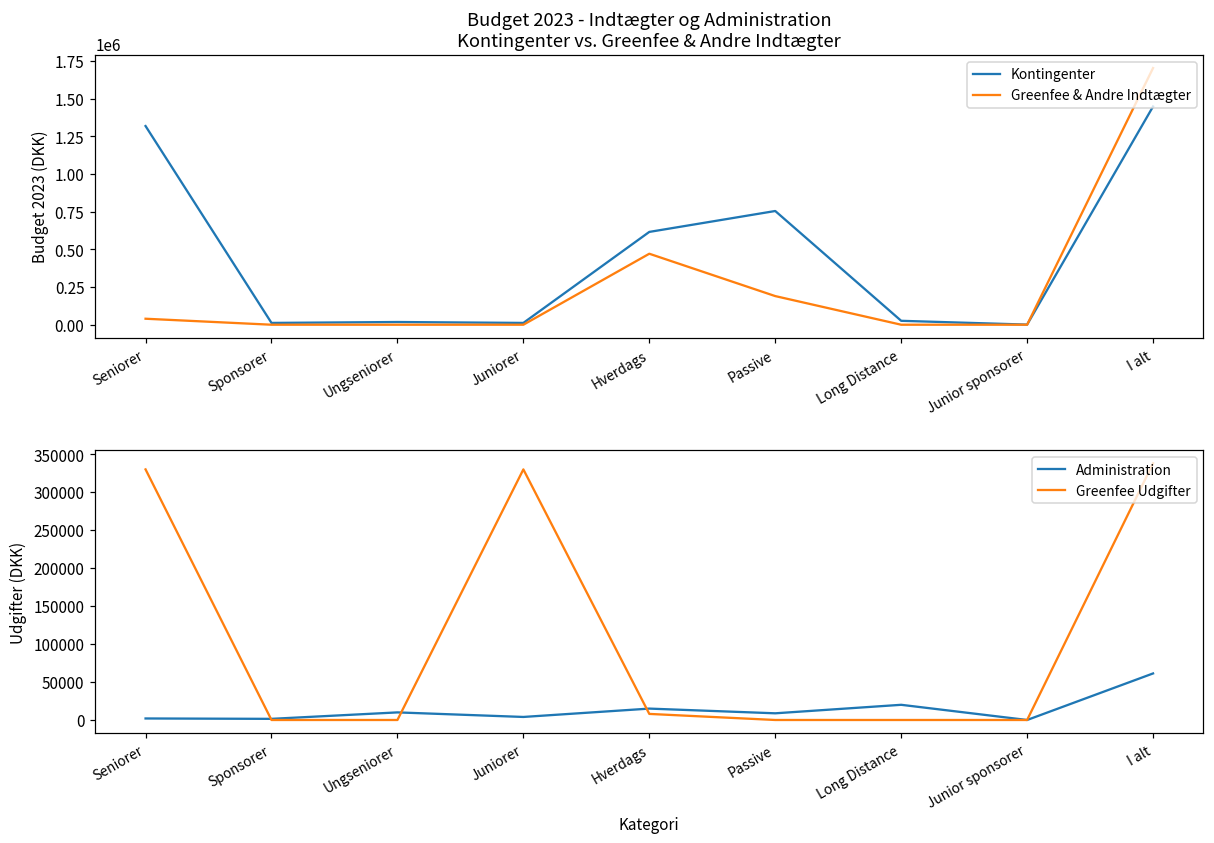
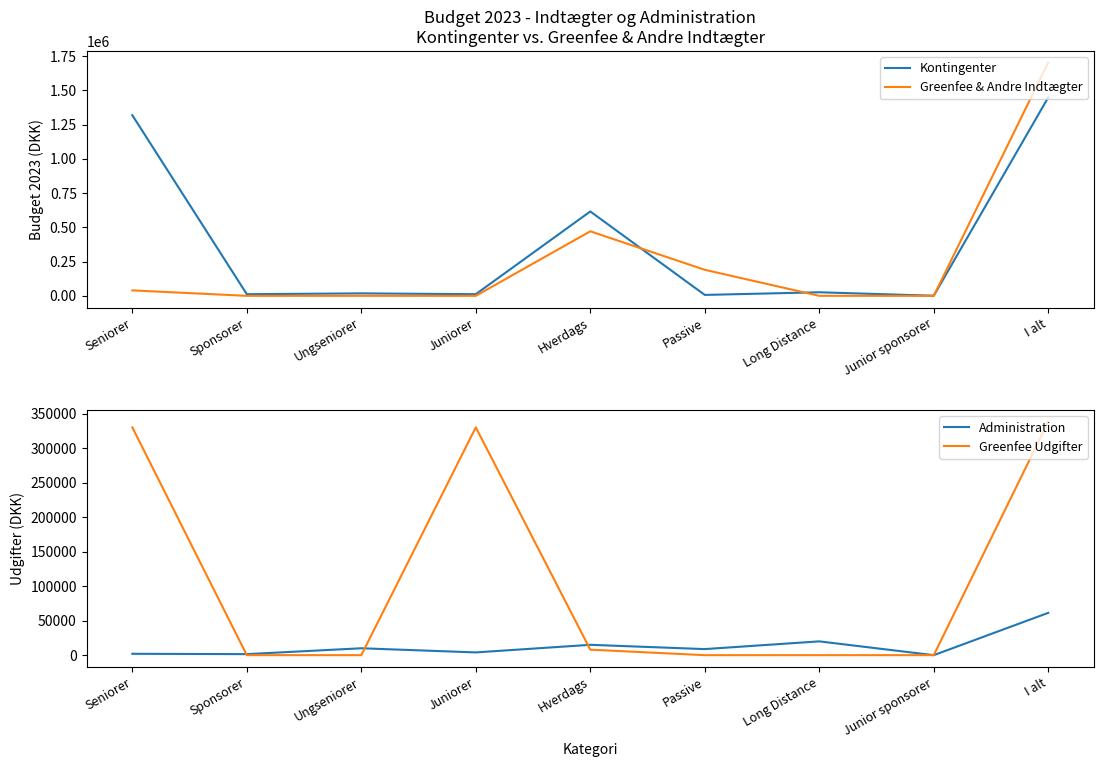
  {
    "Budget 2023 - Indtægter og Administration Kontingenter vs. Greenfee & Andre Indtægter": {
      "Kontingenter": {
        "Seniorer": 1320000,
        "Hverdags": 620000,
-       "Passive": 750000,
+       "Passive": 10000,
        "Long Distance": 30000
      },
      "Greenfee & Andre Indtægter": {
        "Seniorer": 40000,
        "Hverdags": 470000,
        "Passive": 190000,
        "Long Distance": 0
      }
    }
  }
